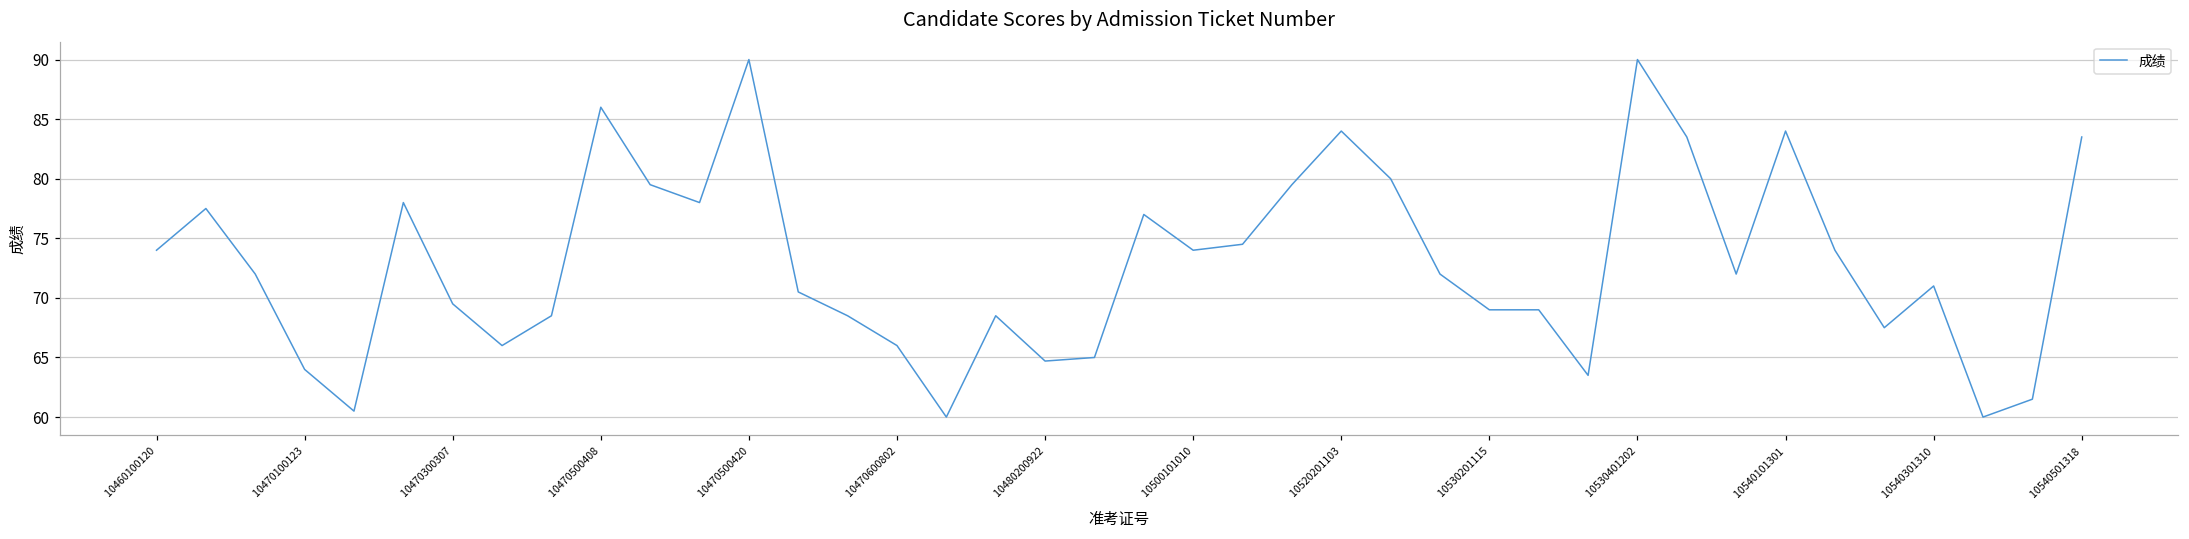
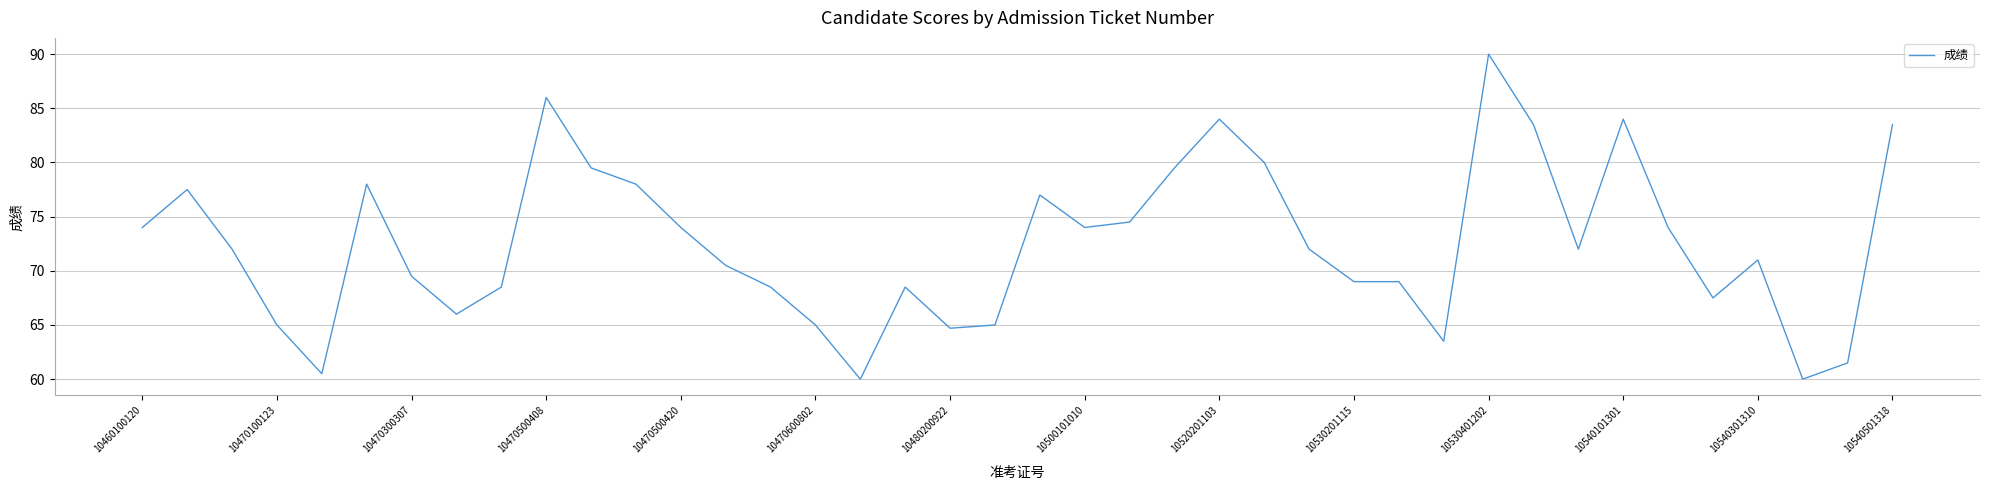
  {
    "10460100120": 74,
-   "10470100123": 64,
+   "10470100123": 65,
    "10470300307": 69.5,
    "10470500408": 86,
-   "10470500420": 90,
-   "10470600802": 66,
+   "10470500420": 74,
+   "10470600802": 65,
    "10480200922": 64.7,
    "10500101010": 74,
    "10520201103": 84,
    "10530201115": 69,
    "10530401202": 90,
    "10540101301": 84,
    "10540301310": 71,
    "10540501318": 83.5
  }
